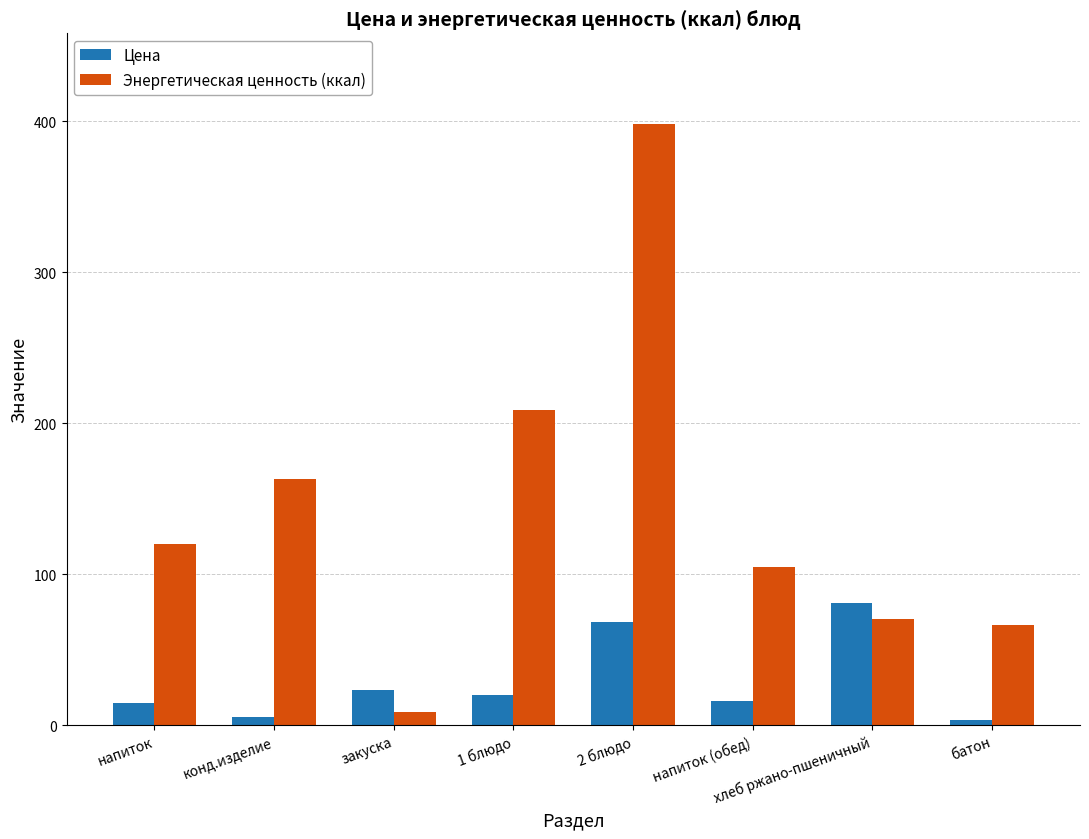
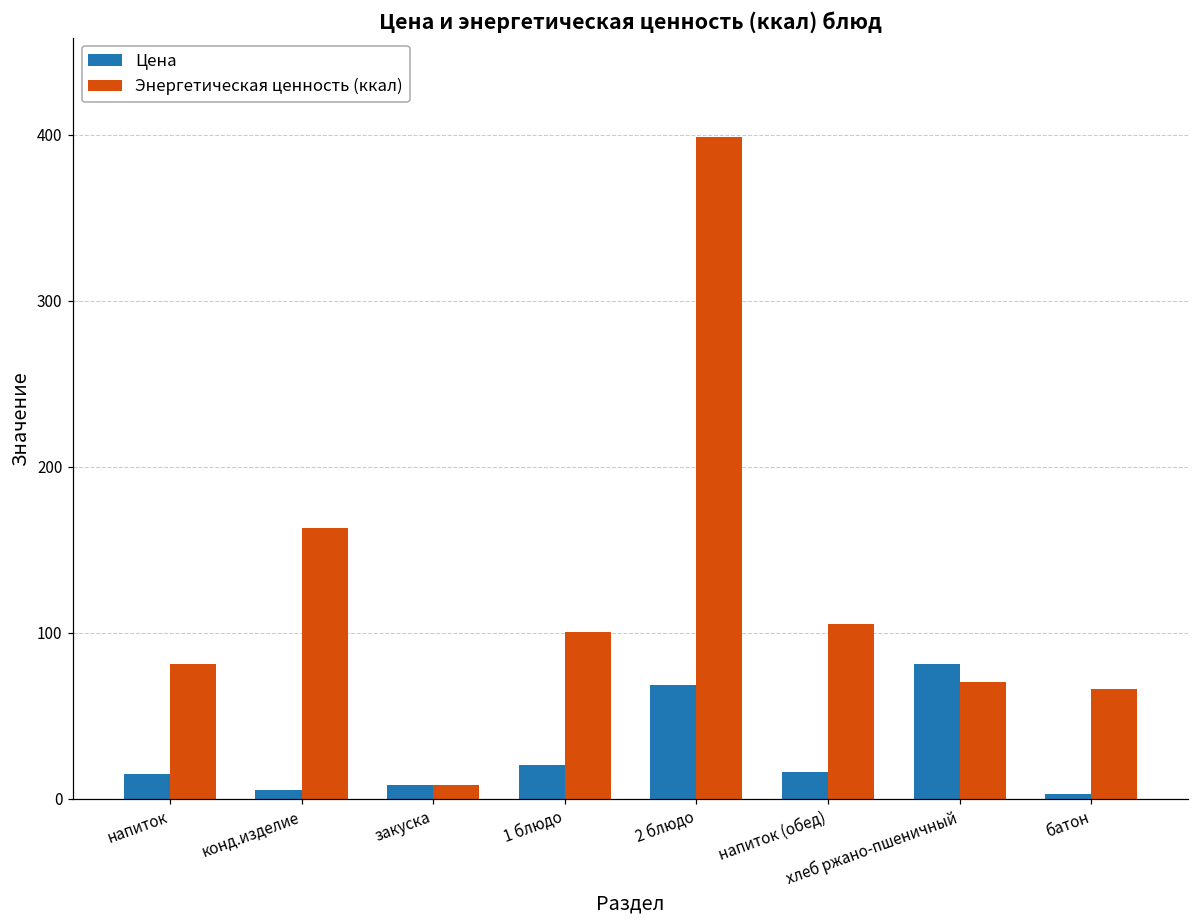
  {
    "Цена": {
      "напиток": 15,
      "конд.изделие": 5,
-     "закуска": 23,
+     "закуска": 8,
      "1 блюдо": 20,
      "2 блюдо": 69,
      "напиток (обед)": 16,
      "хлеб ржано-пшеничный": 81,
      "батон": 3
    },
    "Энергетическая ценность (ккал)": {
-     "напиток": 120,
+     "напиток": 81,
      "конд.изделие": 163,
      "закуска": 8,
-     "1 блюдо": 209,
+     "1 блюдо": 101,
      "2 блюдо": 399,
      "напиток (обед)": 105,
      "хлеб ржано-пшеничный": 70,
      "батон": 66
    }
  }
